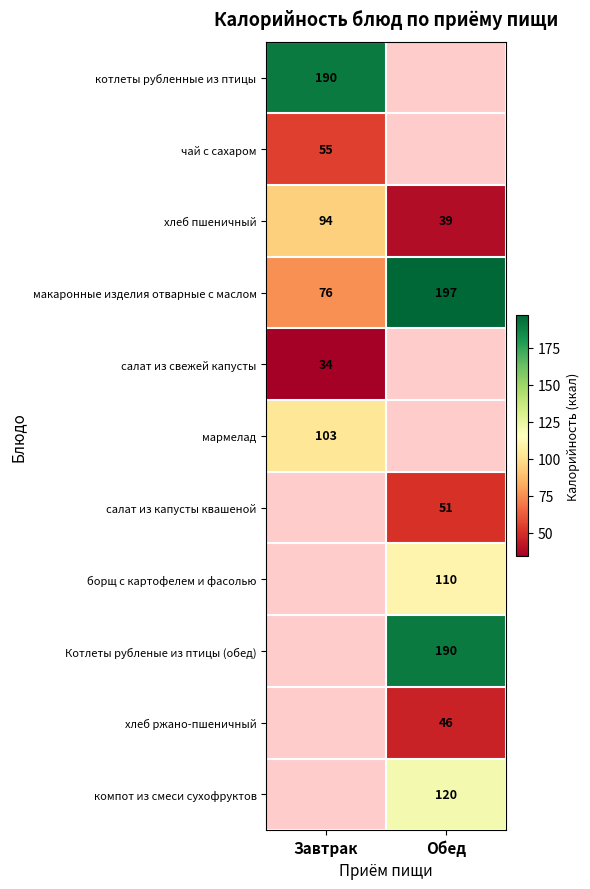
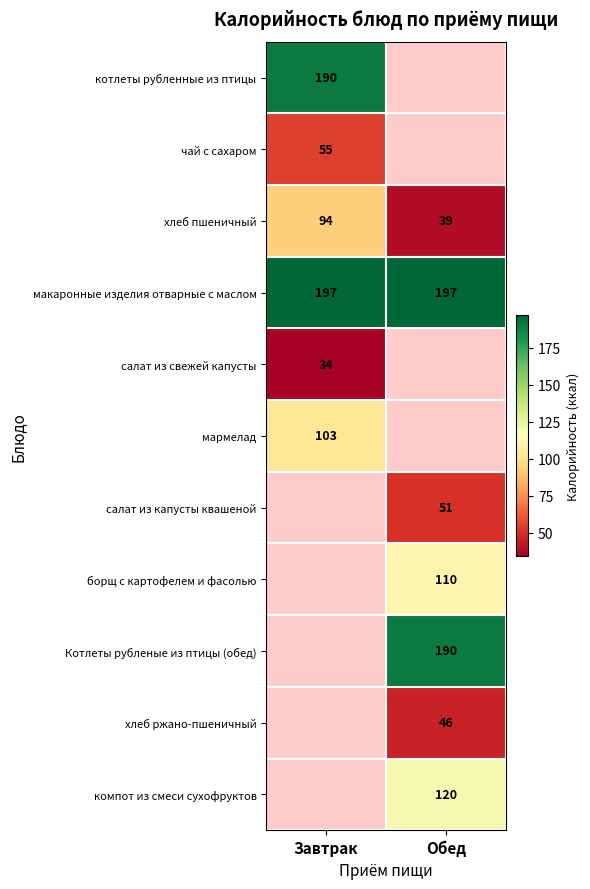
  {
    "котлеты рубленные из птицы": {
      "Завтрак": 190
    },
    "чай с сахаром": {
      "Завтрак": 55
    },
    "хлеб пшеничный": {
      "Завтрак": 94,
      "Обед": 39
    },
    "макаронные изделия отварные с маслом": {
-     "Завтрак": 76,
+     "Завтрак": 197,
      "Обед": 197
    },
    "салат из свежей капусты": {
      "Завтрак": 34
    },
    "мармелад": {
      "Завтрак": 103
    },
    "салат из капусты квашеной": {
      "Обед": 51
    },
    "борщ с картофелем и фасолью": {
      "Обед": 110
    },
    "Котлеты рубленые из птицы (обед)": {
      "Обед": 190
    },
    "хлеб ржано-пшеничный": {
      "Обед": 46
    },
    "компот из смеси сухофруктов": {
      "Обед": 120
    }
  }
